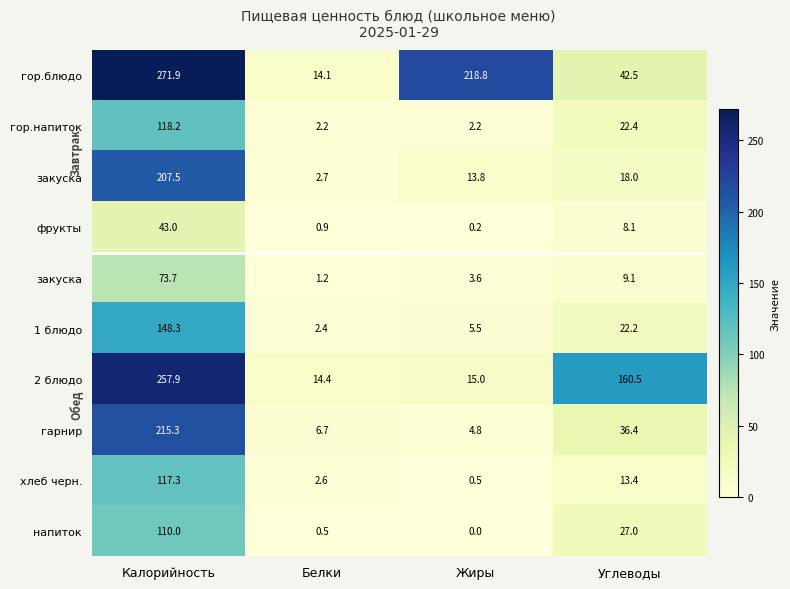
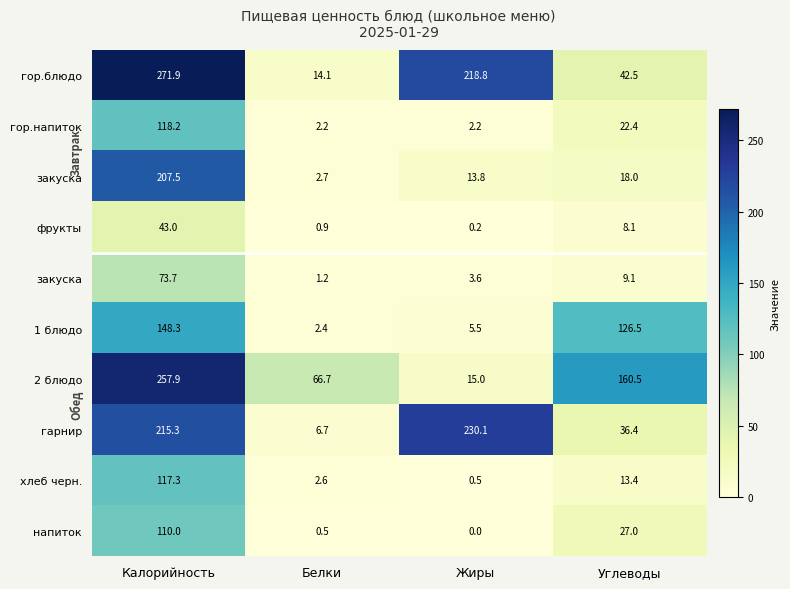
  {
    "гор.блюдо": {
      "Калорийность": 271.9,
      "Белки": 14.1,
      "Жиры": 218.8,
      "Углеводы": 42.5
    },
    "гор.напиток": {
      "Калорийность": 118.2,
      "Белки": 2.2,
      "Жиры": 2.2,
      "Углеводы": 22.4
    },
    "фрукты": {
      "Калорийность": 43.0,
      "Белки": 0.9,
      "Жиры": 0.2,
      "Углеводы": 8.1
    },
    "1 блюдо": {
      "Калорийность": 148.3,
      "Белки": 2.4,
      "Жиры": 5.5,
-     "Углеводы": 22.2
+     "Углеводы": 126.5
    },
    "2 блюдо": {
      "Калорийность": 257.9,
-     "Белки": 14.4,
+     "Белки": 66.7,
      "Жиры": 15.0,
      "Углеводы": 160.5
    },
    "гарнир": {
      "Калорийность": 215.3,
      "Белки": 6.7,
-     "Жиры": 4.8,
+     "Жиры": 230.1,
      "Углеводы": 36.4
    },
    "хлеб черн.": {
      "Калорийность": 117.3,
      "Белки": 2.6,
      "Жиры": 0.5,
      "Углеводы": 13.4
    },
    "напиток": {
      "Калорийность": 110.0,
      "Белки": 0.5,
      "Жиры": 0.0,
      "Углеводы": 27.0
    }
  }
